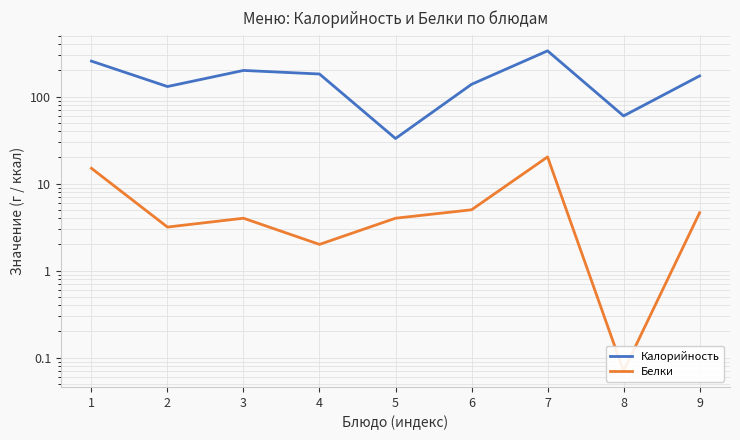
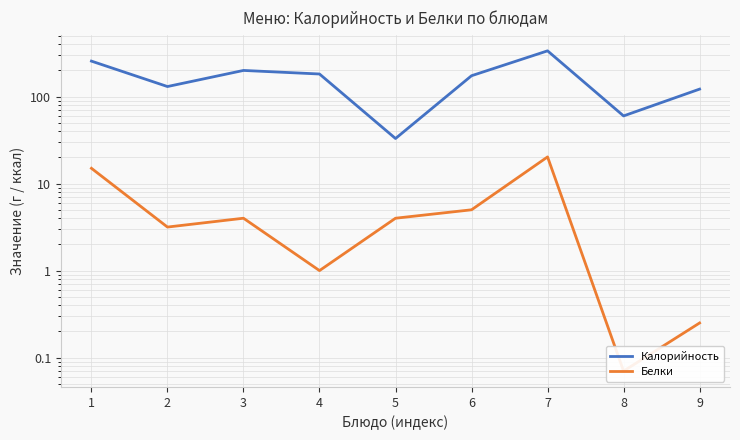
  {
    "Калорийность": {
      "1": 260,
      "2": 130,
      "3": 200,
      "4": 180,
      "5": 33,
-     "6": 140,
+     "6": 170,
      "7": 340,
      "8": 60,
-     "9": 170
+     "9": 120
    },
    "Белки": {
      "1": 15,
      "2": 3.2,
      "3": 4,
-     "4": 2,
+     "4": 1,
      "5": 4,
      "6": 5,
      "7": 20,
-     "9": 5
+     "9": 0.25
    }
  }
